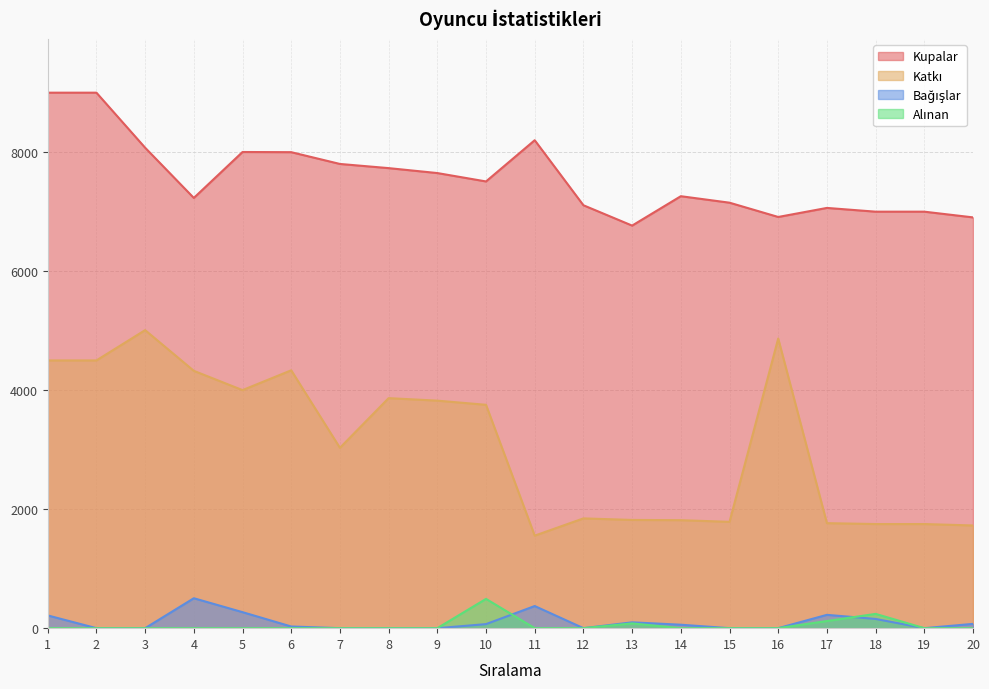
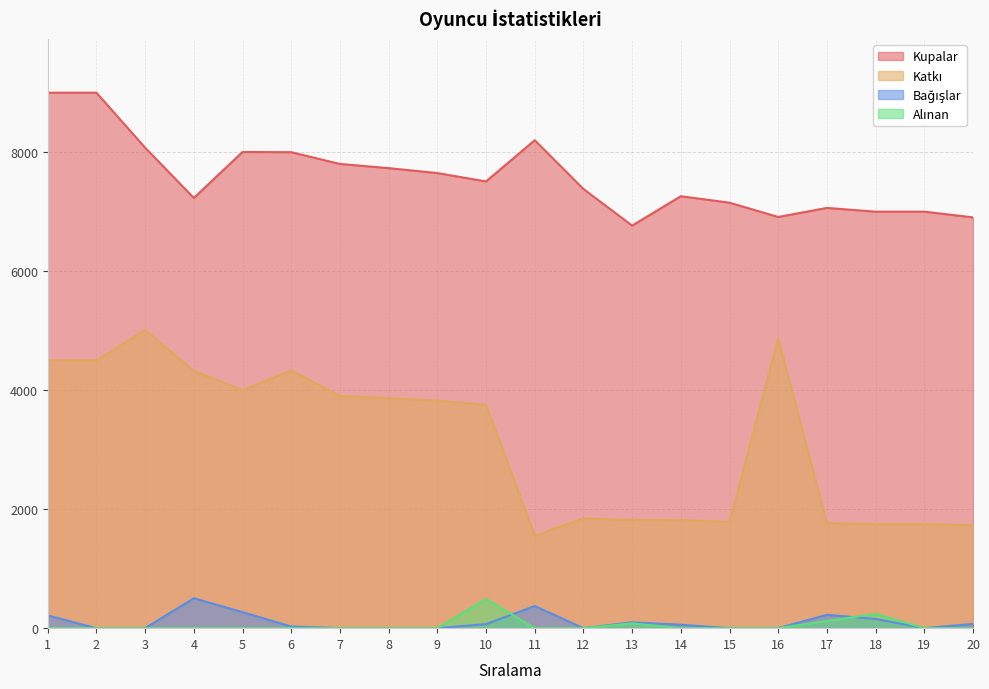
  {
    "Kupalar": {
      "1": 9000,
      "2": 9000,
      "3": 8100,
      "4": 7200,
      "5": 8000,
      "6": 8000,
      "7": 7800,
      "8": 7700,
      "9": 7600,
      "10": 7500,
      "11": 8200,
-     "12": 7100,
+     "12": 7400,
      "13": 6800,
      "14": 7300,
      "15": 7200,
      "16": 6900,
      "17": 7100,
      "18": 7000,
      "19": 7000,
      "20": 6900
    },
    "Katkı": {
      "1": 4500,
      "2": 4500,
      "3": 5000,
      "4": 4300,
      "5": 4000,
      "6": 4300,
-     "7": 3000,
+     "7": 3900,
      "8": 3900,
      "9": 3800,
      "10": 3800,
      "11": 1600,
      "12": 1800,
      "13": 1800,
      "14": 1800,
      "15": 1800,
      "16": 4900,
      "17": 1800,
      "18": 1800,
      "19": 1800,
      "20": 1700
    },
    "Bağışlar": {
      "1": 200,
      "4": 500,
      "5": 300,
      "10": 100,
      "11": 400,
      "14": 100,
      "17": 200,
      "18": 200,
      "20": 100
    },
    "Alınan": {
      "1": 0,
      "4": 0,
      "5": 0,
      "10": 500,
      "11": 0,
      "14": 0,
      "17": 100,
      "18": 200,
      "20": 0
    }
  }
